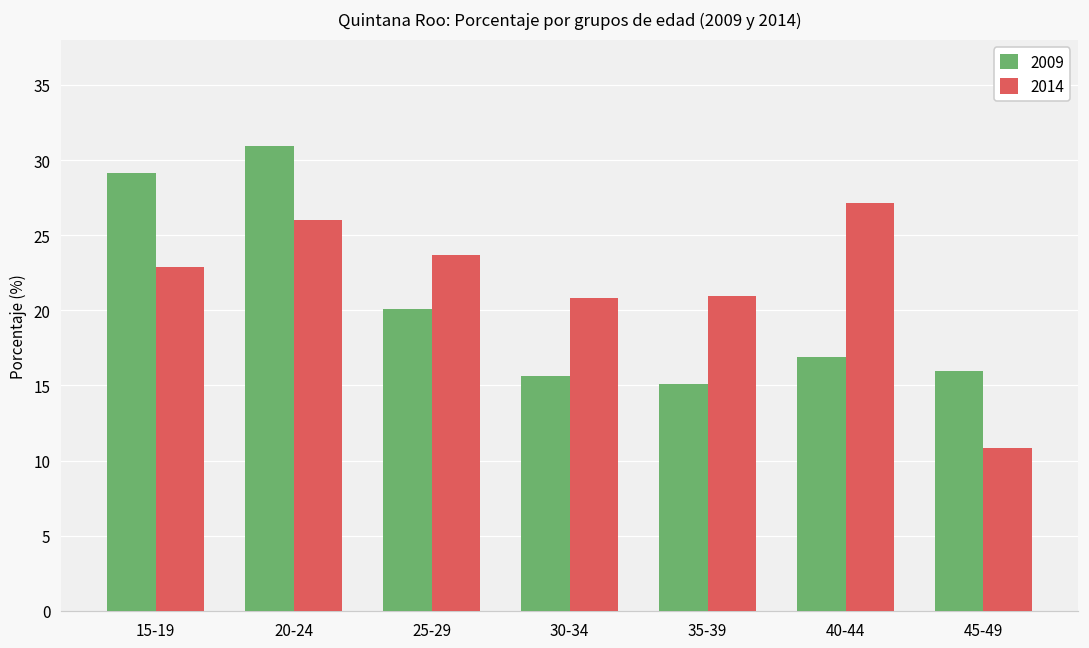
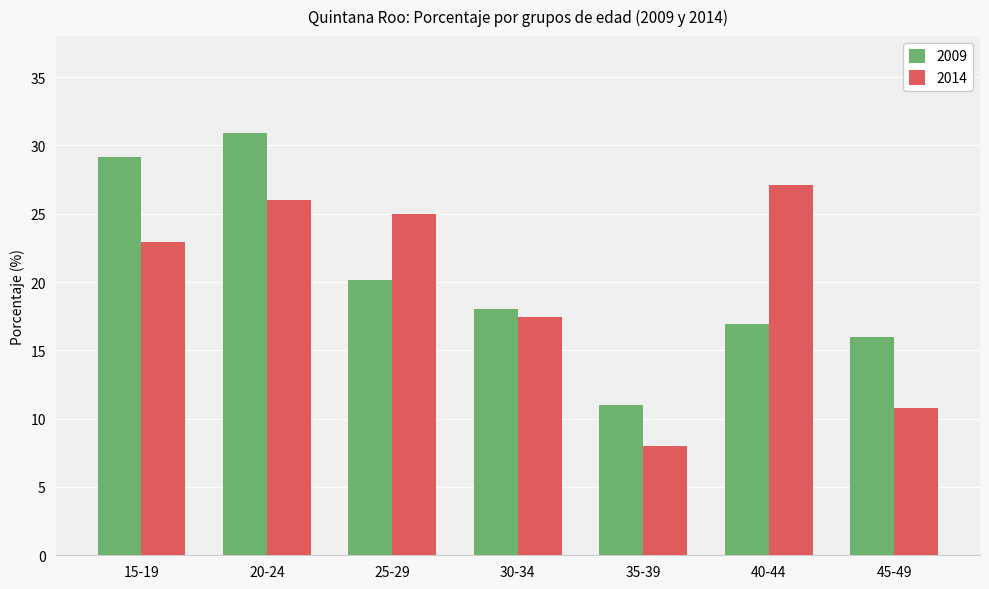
  {
    "2009": {
      "15-19": 29.1,
      "20-24": 30.9,
      "25-29": 20.1,
-     "30-34": 15.6,
-     "35-39": 15.1,
+     "30-34": 18.0,
+     "35-39": 11.0,
      "40-44": 16.9,
      "45-49": 16.0
    },
    "2014": {
      "15-19": 22.9,
      "20-24": 26.0,
-     "25-29": 23.7,
-     "30-34": 20.8,
-     "35-39": 21.0,
+     "25-29": 25.0,
+     "30-34": 17.4,
+     "35-39": 8.0,
      "40-44": 27.1,
      "45-49": 10.8
    }
  }
